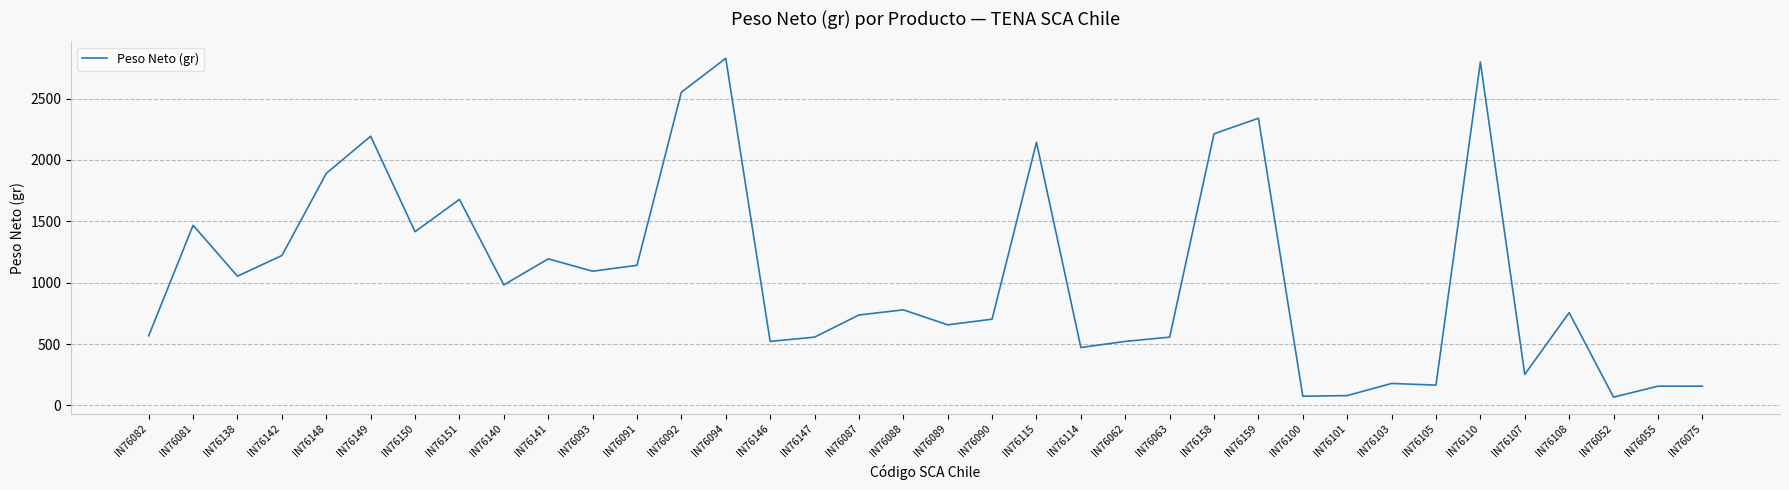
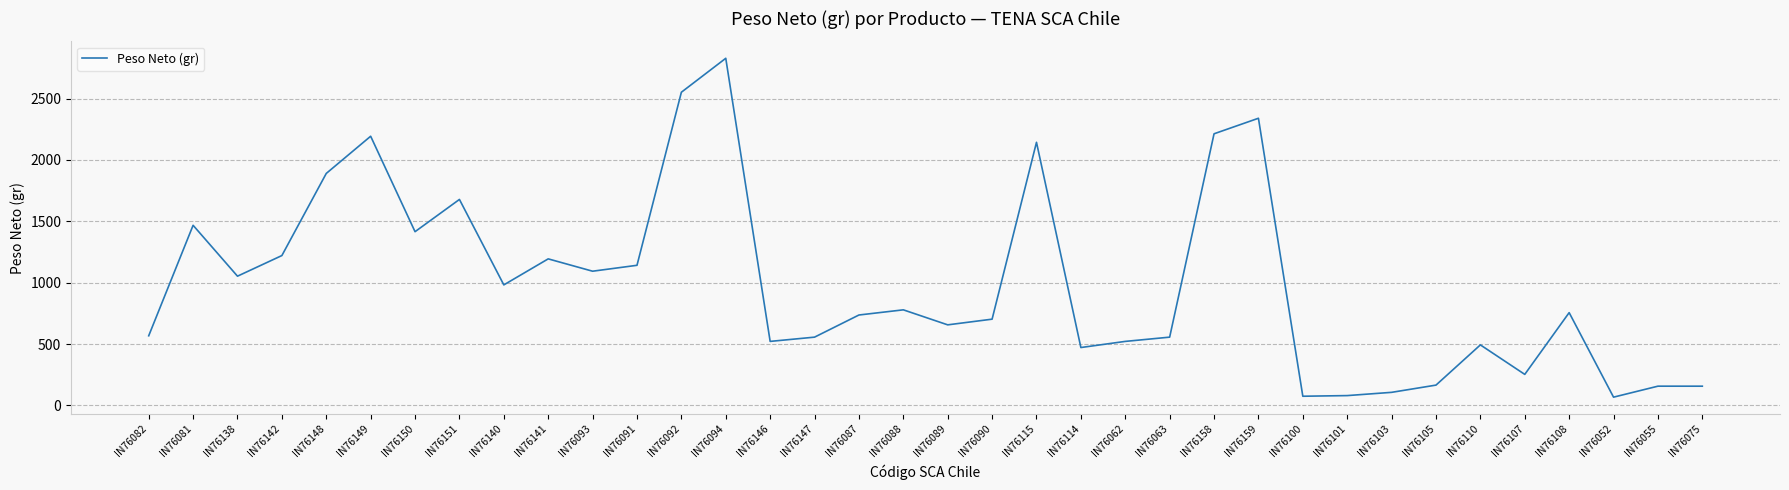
  {
    "IN76082": 570,
    "IN76081": 1470,
    "IN76138": 1050,
    "IN76142": 1220,
    "IN76148": 1890,
    "IN76149": 2190,
    "IN76150": 1420,
    "IN76151": 1680,
    "IN76140": 980,
    "IN76141": 1190,
    "IN76093": 1090,
    "IN76091": 1140,
    "IN76092": 2550,
    "IN76094": 2830,
    "IN76146": 520,
    "IN76147": 560,
    "IN76087": 740,
    "IN76088": 780,
    "IN76089": 660,
    "IN76090": 700,
    "IN76115": 2140,
    "IN76114": 470,
    "IN76062": 520,
    "IN76063": 560,
    "IN76158": 2210,
    "IN76159": 2340,
    "IN76100": 70,
    "IN76101": 80,
-   "IN76103": 180,
+   "IN76103": 110,
    "IN76105": 170,
-   "IN76110": 2800,
+   "IN76110": 490,
    "IN76107": 250,
    "IN76108": 760,
    "IN76052": 70,
    "IN76055": 160,
    "IN76075": 160
  }
